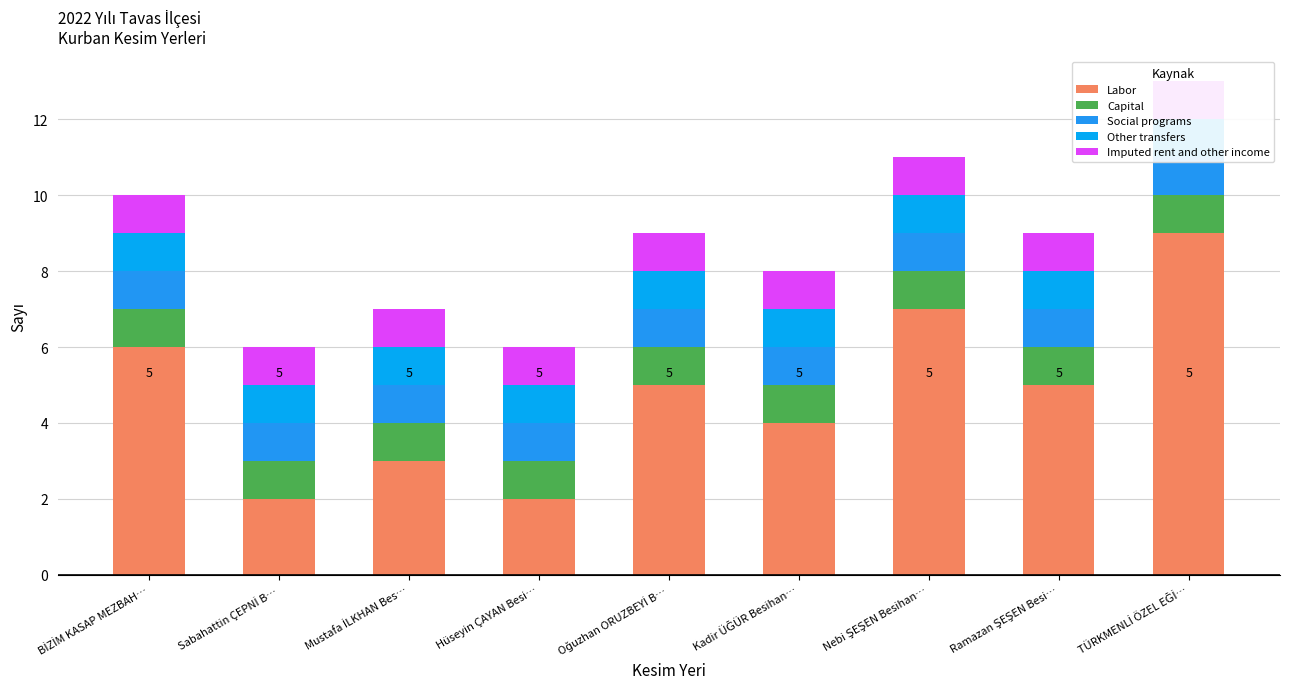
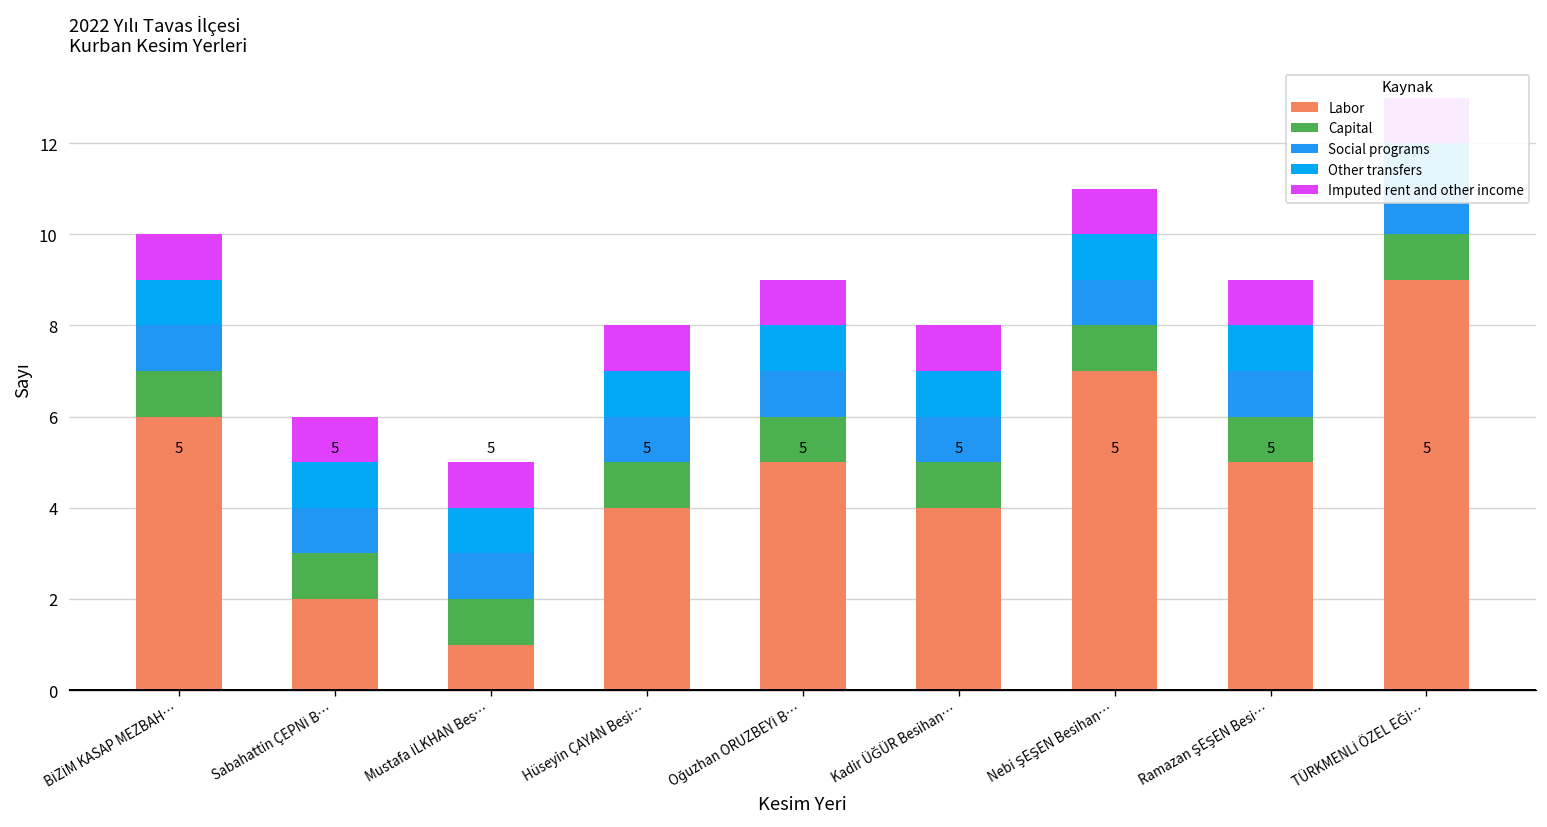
  {
    "Labor": {
      "Sabahattin ÇEPNİ B…": 2,
-     "Mustafa İLKHAN Bes…": 3,
-     "Hüseyin ÇAYAN Besi…": 2,
+     "Mustafa İLKHAN Bes…": 1,
+     "Hüseyin ÇAYAN Besi…": 4,
      "Kadir ÜĞÜR Besihan…": 4
    },
    "Capital": {
      "BİZİM KASAP MEZBAH…": 1,
      "Sabahattin ÇEPNİ B…": 1,
      "Mustafa İLKHAN Bes…": 1,
      "Hüseyin ÇAYAN Besi…": 1,
      "Kadir ÜĞÜR Besihan…": 1,
      "Nebi ŞEŞEN Besihan…": 1,
      "TÜRKMENLİ ÖZEL EĞİ…": 1
    },
    "Imputed rent and other income": {
      "BİZİM KASAP MEZBAH…": 1,
      "Hüseyin ÇAYAN Besi…": 1,
      "Oğuzhan ORUZBEYİ B…": 1,
      "Kadir ÜĞÜR Besihan…": 1,
      "Nebi ŞEŞEN Besihan…": 1,
      "Ramazan ŞEŞEN Besi…": 1
    }
  }
